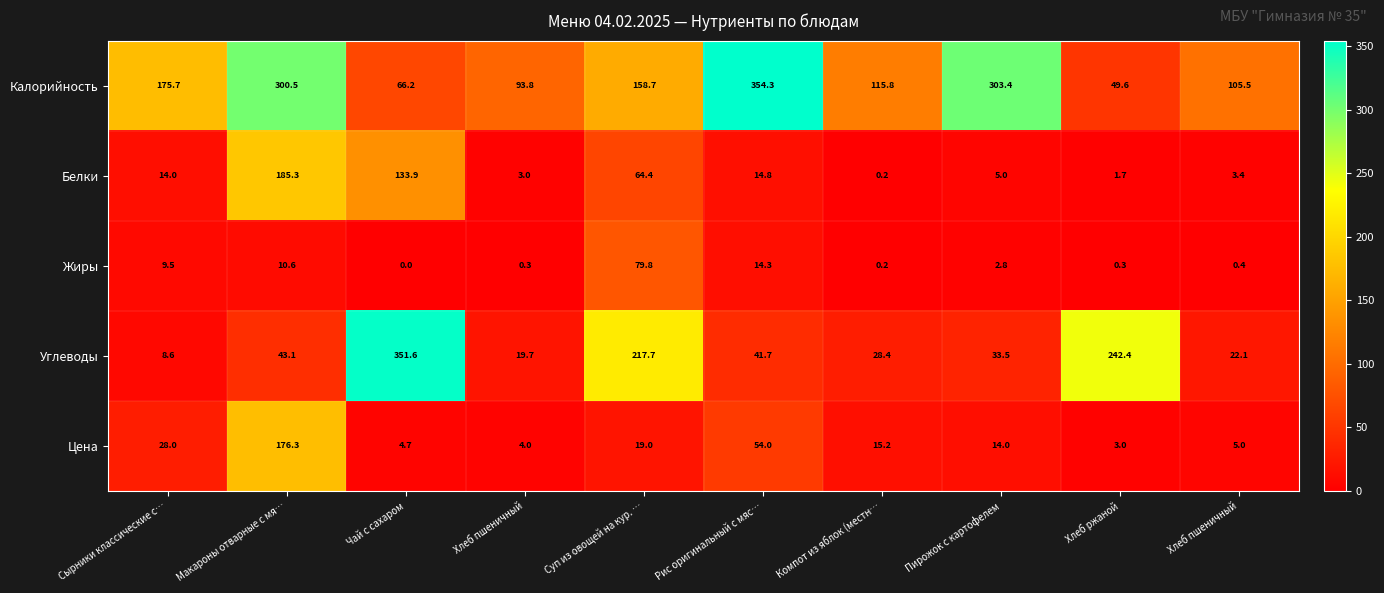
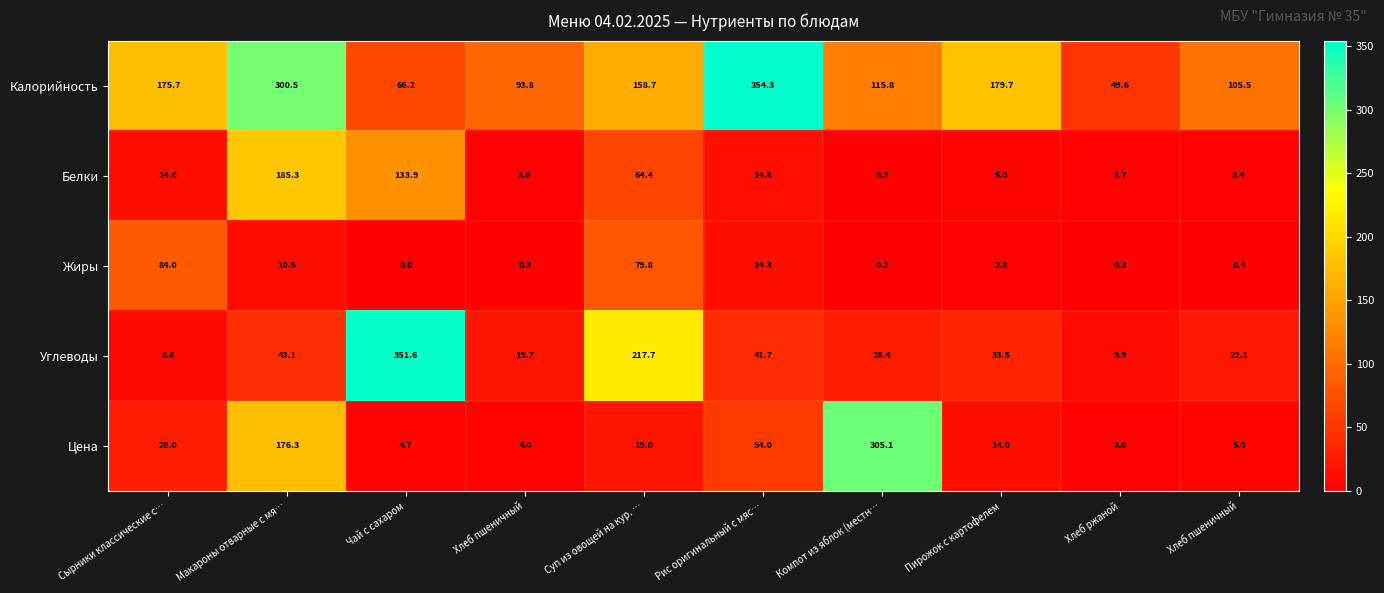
  {
    "Калорийность": {
      "Сырники классические с…": 175.7,
      "Макароны отварные с мя…": 300.5,
      "Чай с сахаром": 66.2,
      "Суп из овощей на кур. …": 158.7,
      "Рис оригинальный с мяс…": 354.3,
      "Компот из яблок (местн…": 115.8,
-     "Пирожок с картофелем": 303.4,
+     "Пирожок с картофелем": 179.7,
      "Хлеб ржаной": 49.6
    },
    "Белки": {
      "Сырники классические с…": 14.0,
      "Макароны отварные с мя…": 185.3,
      "Чай с сахаром": 133.9,
      "Суп из овощей на кур. …": 64.4,
      "Рис оригинальный с мяс…": 14.8,
      "Компот из яблок (местн…": 0.2,
      "Пирожок с картофелем": 5.0,
      "Хлеб ржаной": 1.7
    },
    "Жиры": {
-     "Сырники классические с…": 9.5,
+     "Сырники классические с…": 84.0,
      "Макароны отварные с мя…": 10.6,
      "Чай с сахаром": 0.0,
      "Суп из овощей на кур. …": 79.8,
      "Рис оригинальный с мяс…": 14.3,
      "Компот из яблок (местн…": 0.2,
      "Пирожок с картофелем": 2.8,
      "Хлеб ржаной": 0.3
    },
    "Углеводы": {
      "Сырники классические с…": 8.6,
      "Макароны отварные с мя…": 43.1,
      "Чай с сахаром": 351.6,
      "Суп из овощей на кур. …": 217.7,
      "Рис оригинальный с мяс…": 41.7,
      "Компот из яблок (местн…": 28.4,
      "Пирожок с картофелем": 33.5,
-     "Хлеб ржаной": 242.4
+     "Хлеб ржаной": 9.9
    },
    "Цена": {
      "Сырники классические с…": 28.0,
      "Макароны отварные с мя…": 176.3,
      "Чай с сахаром": 4.7,
      "Суп из овощей на кур. …": 19.0,
      "Рис оригинальный с мяс…": 54.0,
-     "Компот из яблок (местн…": 15.2,
+     "Компот из яблок (местн…": 305.1,
      "Пирожок с картофелем": 14.0,
      "Хлеб ржаной": 3.0
    }
  }
